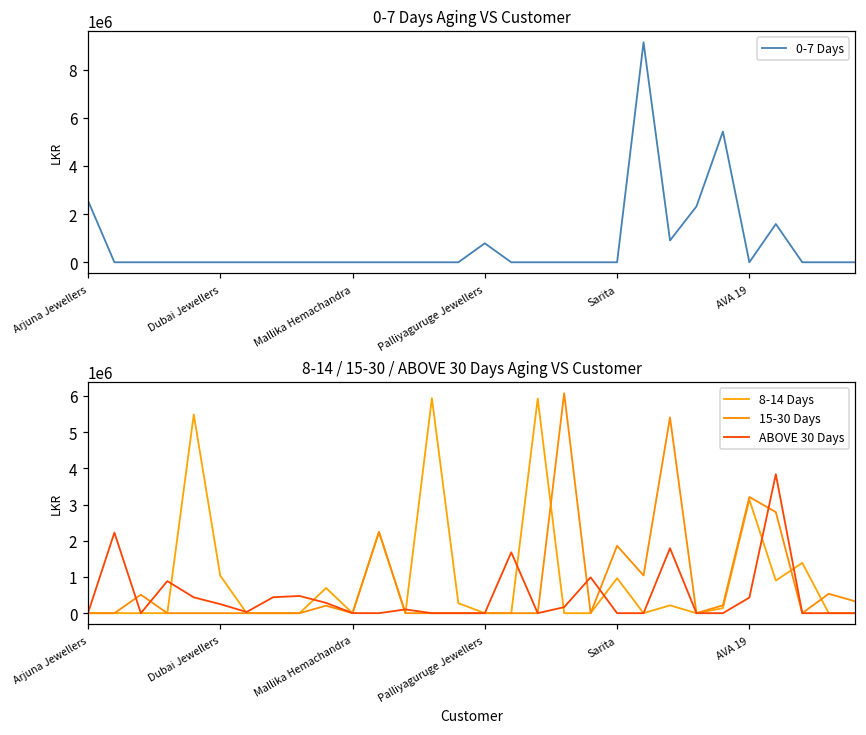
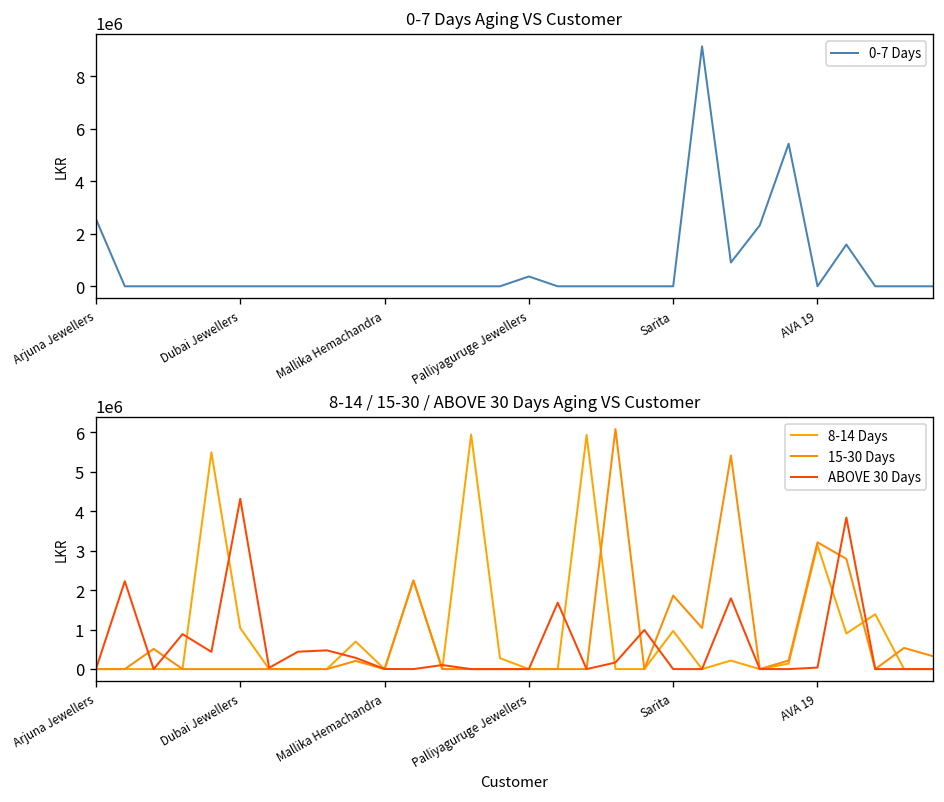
  {
    "0-7 Days Aging VS Customer": {
      "Arjuna Jewellers": 2600000,
      "Dubai Jewellers": 0,
      "Mallika Hemachandra": 0,
-     "Palliyaguruge Jewellers": 800000,
+     "Palliyaguruge Jewellers": 400000,
      "Sarita": 0,
      "AVA 19": 0
    },
    "8-14 / 15-30 / ABOVE 30 Days Aging VS Customer": {
      "ABOVE 30 Days": {
-       "Dubai Jewellers": 300000,
+       "Dubai Jewellers": 4300000,
        "Sarita": 0,
-       "AVA 19": 400000
+       "AVA 19": 0
      }
    }
  }
